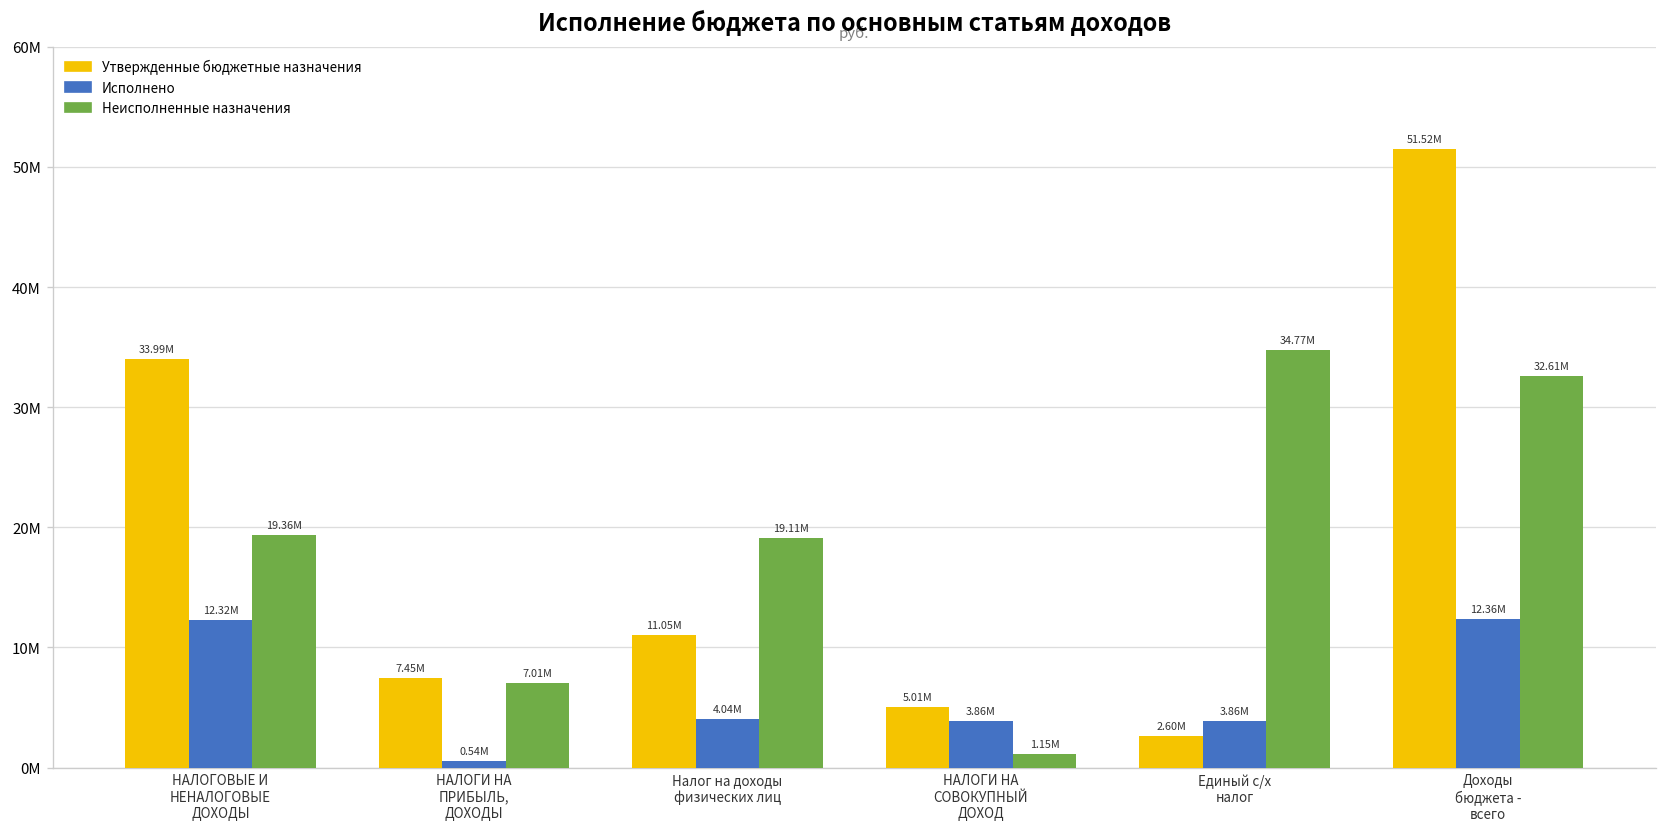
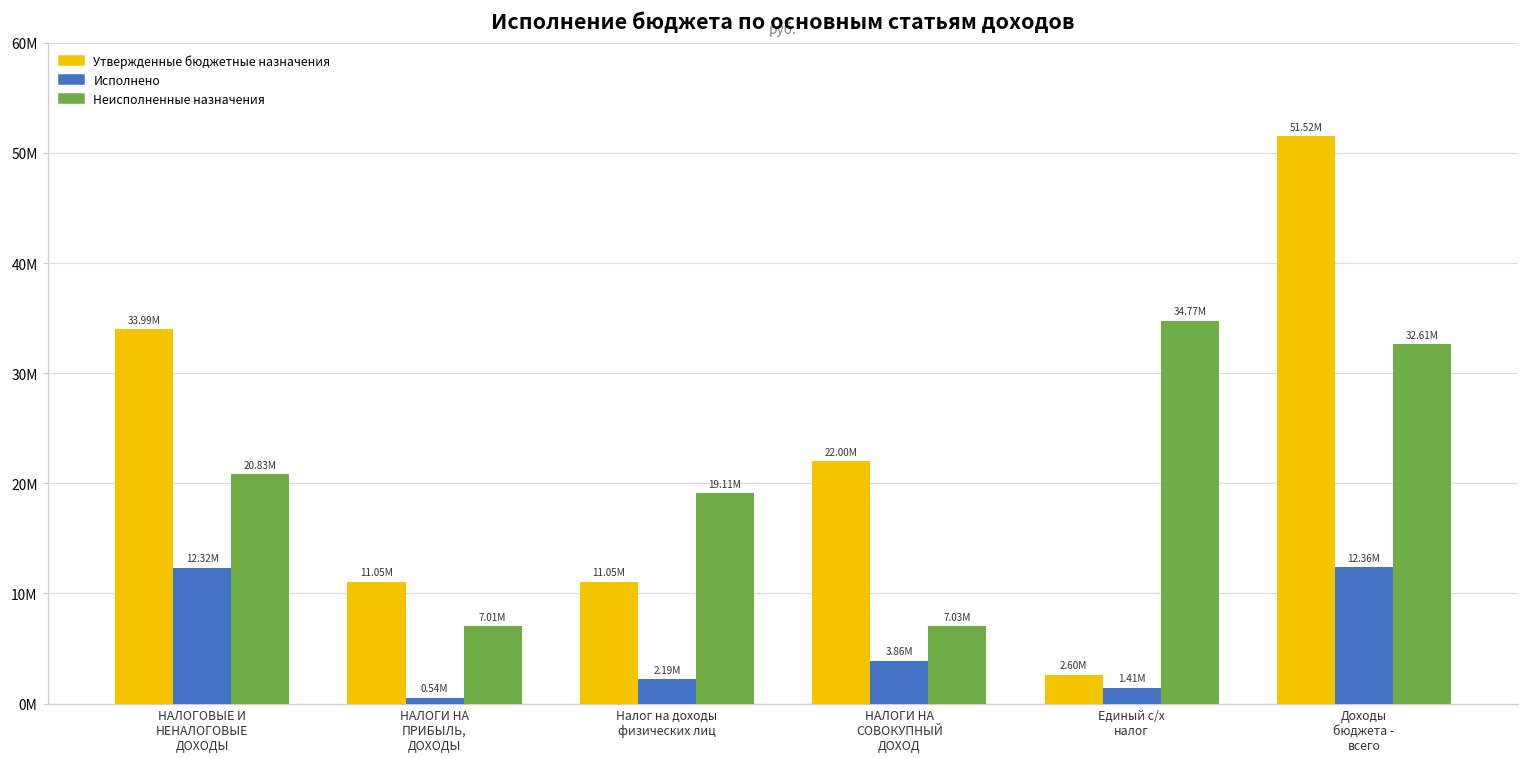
  {
    "Утвержденные бюджетные назначения": {
      "НАЛОГОВЫЕ И НЕНАЛОГОВЫЕ ДОХОДЫ": "33.99M",
-     "НАЛОГИ НА ПРИБЫЛЬ, ДОХОДЫ": "7.45M",
+     "НАЛОГИ НА ПРИБЫЛЬ, ДОХОДЫ": "11.05M",
      "Налог на доходы физических лиц": "11.05M",
-     "НАЛОГИ НА СОВОКУПНЫЙ ДОХОД": "5.01M",
+     "НАЛОГИ НА СОВОКУПНЫЙ ДОХОД": "22.00M",
      "Единый с/х налог": "2.60M",
      "Доходы бюджета - всего": "51.52M"
    },
    "Исполнено": {
      "НАЛОГОВЫЕ И НЕНАЛОГОВЫЕ ДОХОДЫ": "12.32M",
      "НАЛОГИ НА ПРИБЫЛЬ, ДОХОДЫ": "0.54M",
-     "Налог на доходы физических лиц": "4.04M",
+     "Налог на доходы физических лиц": "2.19M",
      "НАЛОГИ НА СОВОКУПНЫЙ ДОХОД": "3.86M",
-     "Единый с/х налог": "3.86M",
+     "Единый с/х налог": "1.41M",
      "Доходы бюджета - всего": "12.36M"
    },
    "Неисполненные назначения": {
-     "НАЛОГОВЫЕ И НЕНАЛОГОВЫЕ ДОХОДЫ": "19.36M",
+     "НАЛОГОВЫЕ И НЕНАЛОГОВЫЕ ДОХОДЫ": "20.83M",
      "НАЛОГИ НА ПРИБЫЛЬ, ДОХОДЫ": "7.01M",
      "Налог на доходы физических лиц": "19.11M",
-     "НАЛОГИ НА СОВОКУПНЫЙ ДОХОД": "1.15M",
+     "НАЛОГИ НА СОВОКУПНЫЙ ДОХОД": "7.03M",
      "Единый с/х налог": "34.77M",
      "Доходы бюджета - всего": "32.61M"
    }
  }
